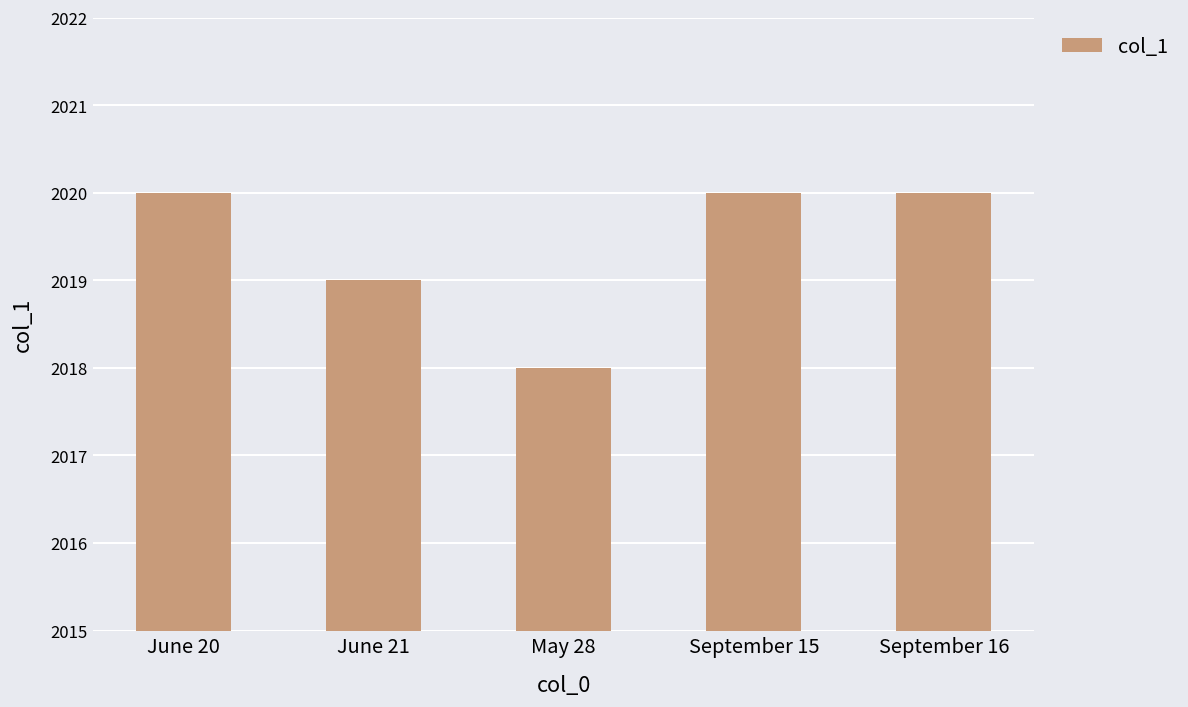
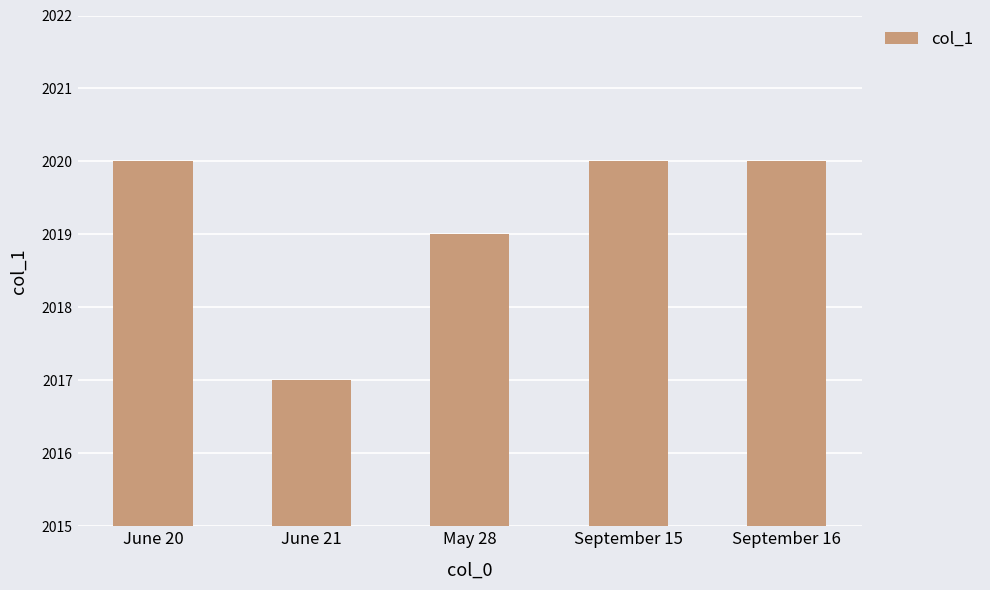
  {
    "June 20": 2020,
-   "June 21": 2019,
-   "May 28": 2018,
+   "June 21": 2017,
+   "May 28": 2019,
    "September 15": 2020,
    "September 16": 2020
  }
